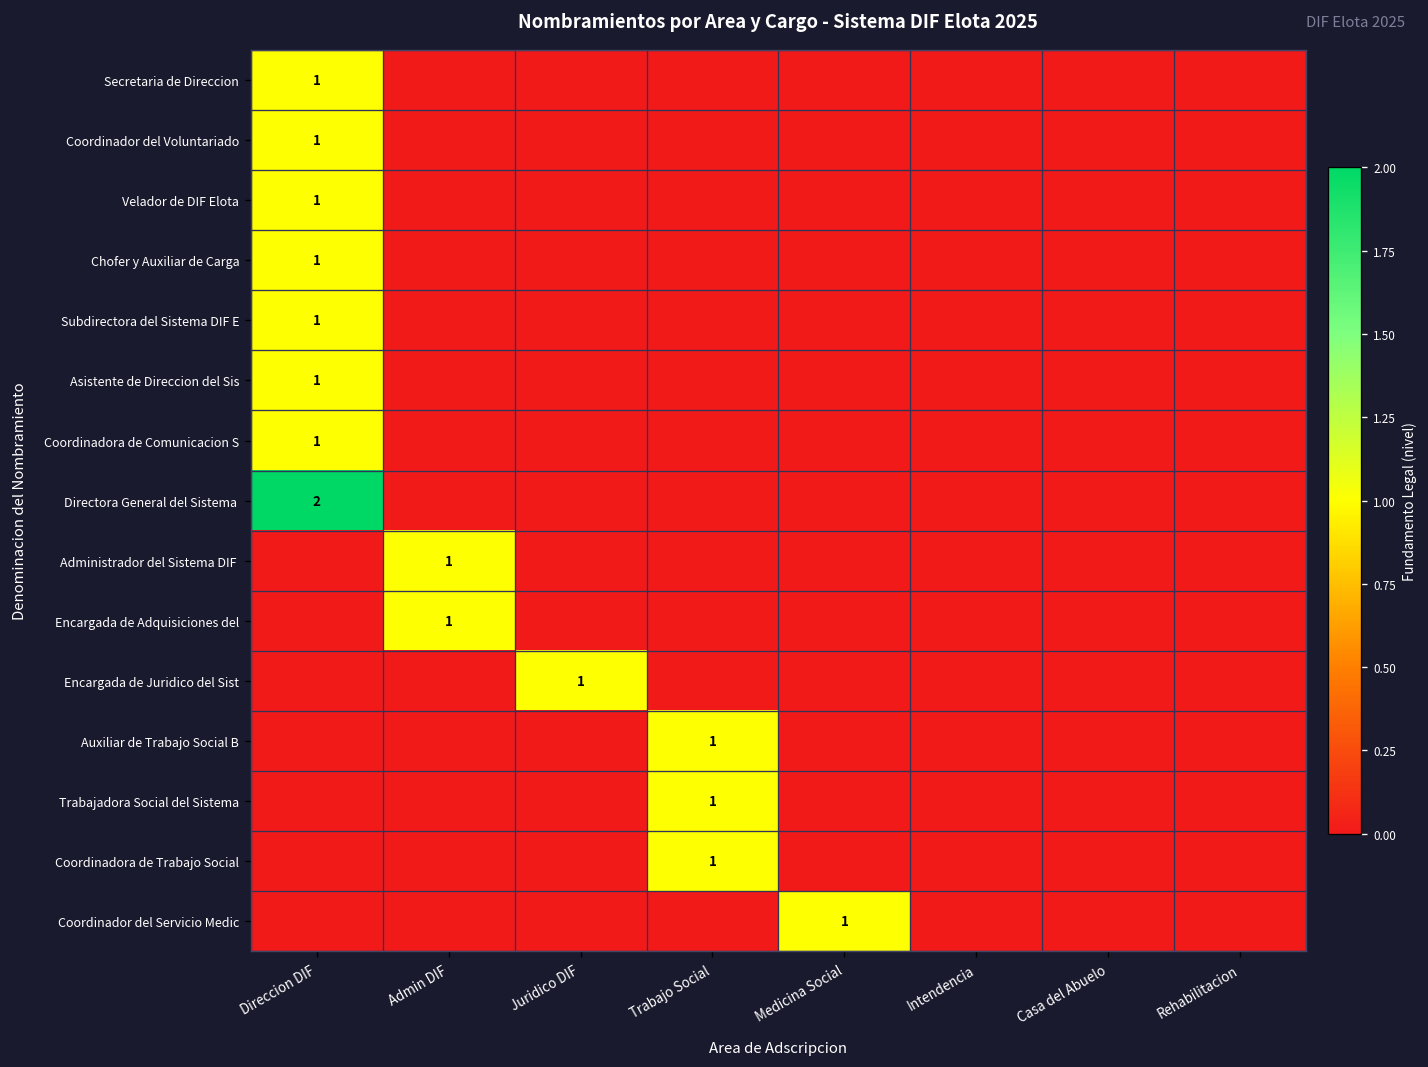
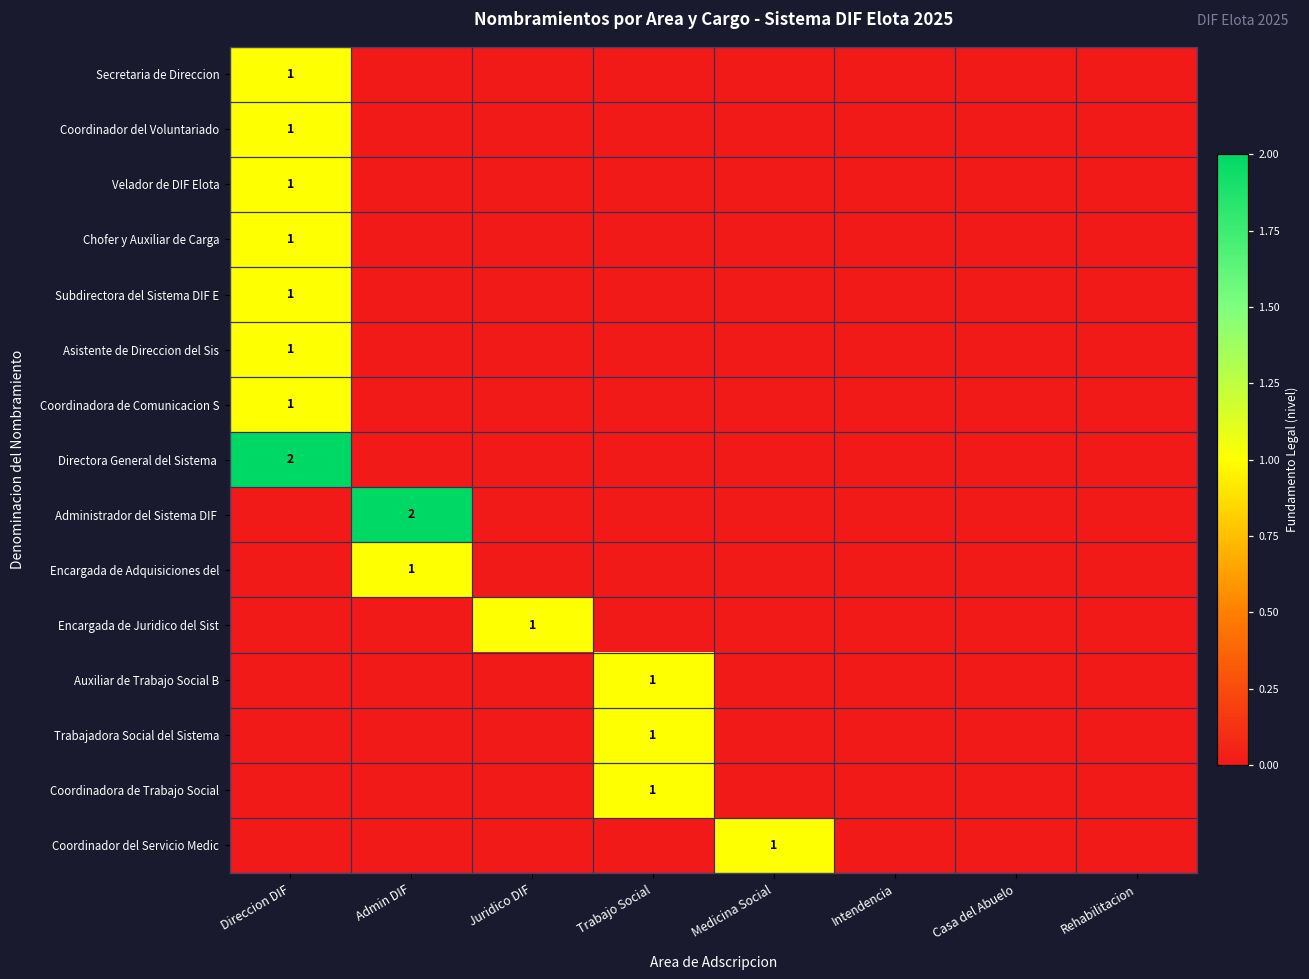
  {
    "Secretaria de Direccion": {
      "Direccion DIF": 1
    },
    "Coordinador del Voluntariado": {
      "Direccion DIF": 1
    },
    "Velador de DIF Elota": {
      "Direccion DIF": 1
    },
    "Chofer y Auxiliar de Carga": {
      "Direccion DIF": 1
    },
    "Subdirectora del Sistema DIF E": {
      "Direccion DIF": 1
    },
    "Asistente de Direccion del Sis": {
      "Direccion DIF": 1
    },
    "Coordinadora de Comunicacion S": {
      "Direccion DIF": 1
    },
    "Directora General del Sistema": {
      "Direccion DIF": 2
    },
    "Administrador del Sistema DIF": {
-     "Admin DIF": 1
+     "Admin DIF": 2
    },
    "Encargada de Adquisiciones del": {
      "Admin DIF": 1
    },
    "Encargada de Juridico del Sist": {
      "Juridico DIF": 1
    },
    "Auxiliar de Trabajo Social B": {
      "Trabajo Social": 1
    },
    "Trabajadora Social del Sistema": {
      "Trabajo Social": 1
    },
    "Coordinadora de Trabajo Social": {
      "Trabajo Social": 1
    },
    "Coordinador del Servicio Medic": {
      "Medicina Social": 1
    }
  }
